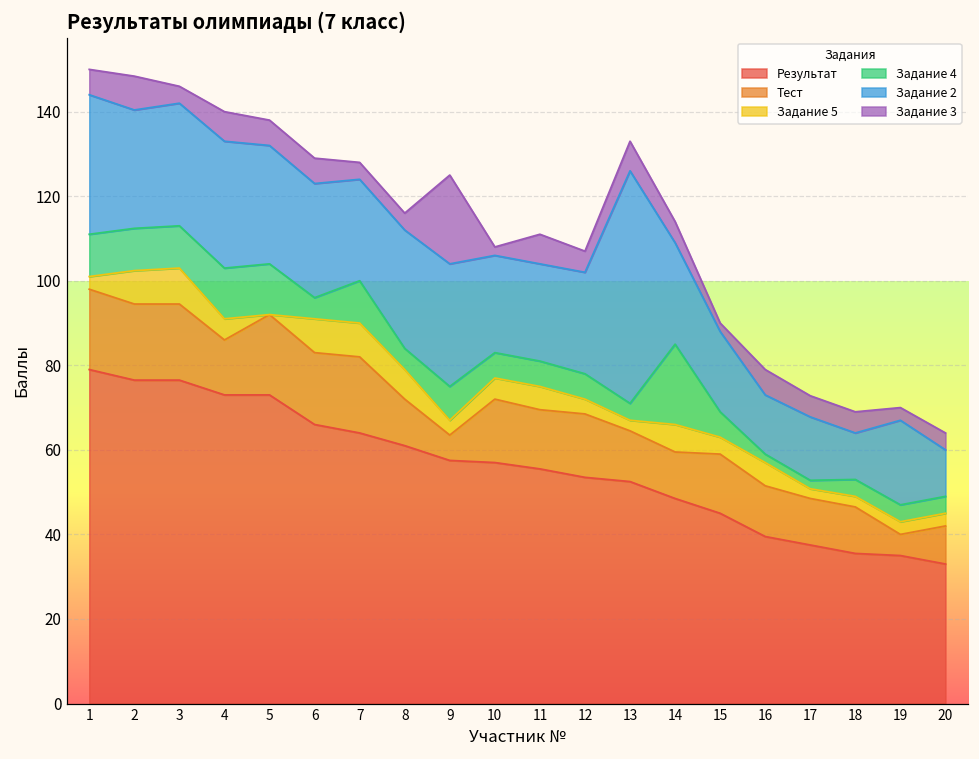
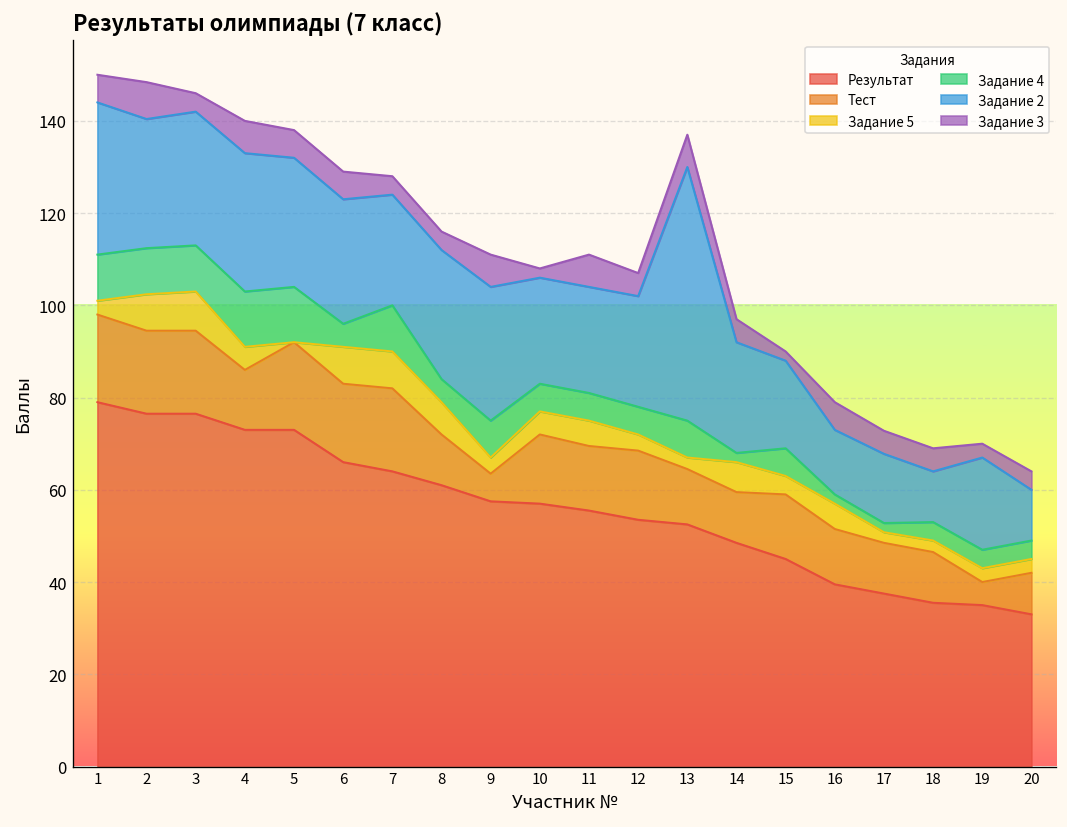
  {
    "Задание 5": {
      "1": 3,
      "2": 8,
      "3": 9,
      "4": 5,
      "6": 8,
      "7": 8,
      "8": 7,
      "9": 4,
      "10": 5,
      "11": 6,
      "12": 4,
      "13": 3,
      "14": 7,
      "15": 4,
      "16": 6,
      "17": 2,
      "18": 3,
      "19": 3,
      "20": 3
    },
    "Задание 4": {
      "1": 10,
      "2": 10,
      "3": 10,
      "4": 12,
      "5": 12,
      "6": 5,
      "7": 10,
      "8": 5,
      "9": 8,
      "10": 6,
      "11": 6,
      "12": 6,
-     "13": 4,
-     "14": 19,
+     "13": 8,
+     "14": 2,
      "15": 6,
      "16": 2,
      "17": 2,
      "18": 4,
      "19": 4,
      "20": 4
    },
    "Задание 2": {
      "1": 33,
      "2": 28,
      "3": 29,
      "4": 30,
      "5": 28,
      "6": 27,
      "7": 24,
      "8": 28,
      "9": 29,
      "10": 23,
      "11": 23,
      "12": 24,
      "13": 55,
      "14": 24,
      "15": 19,
      "16": 14,
      "17": 15,
      "18": 11,
      "19": 20,
      "20": 11
    },
    "Задание 3": {
      "1": 6,
      "2": 8,
      "3": 4,
      "4": 7,
      "5": 6,
      "6": 6,
      "7": 4,
      "8": 4,
-     "9": 21,
+     "9": 7,
      "10": 2,
      "11": 7,
      "12": 5,
      "13": 7,
      "14": 5,
      "15": 2,
      "16": 6,
      "17": 5,
      "18": 5,
      "19": 3,
      "20": 4
    }
  }
